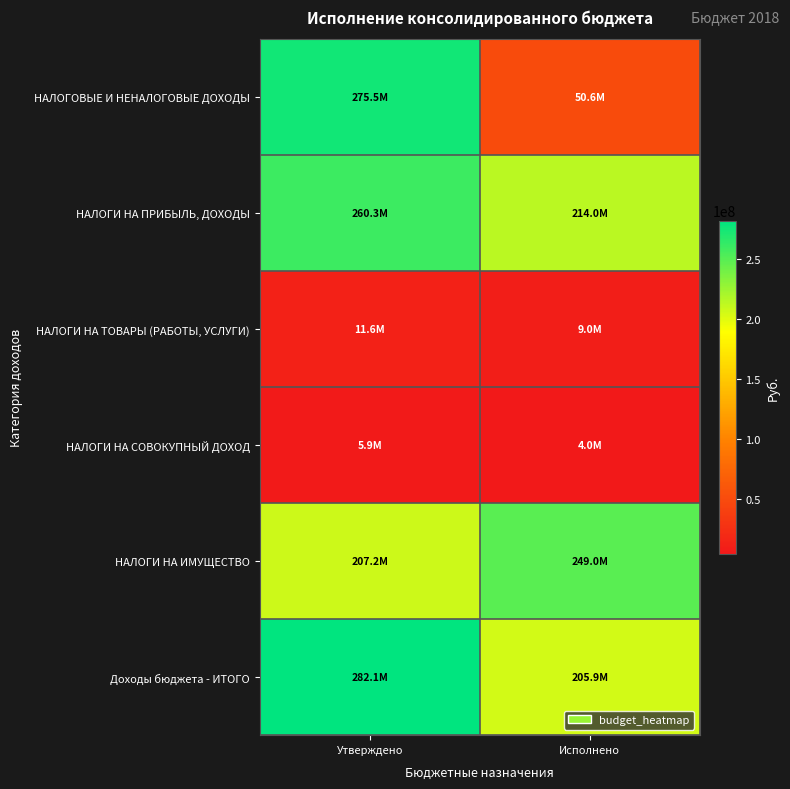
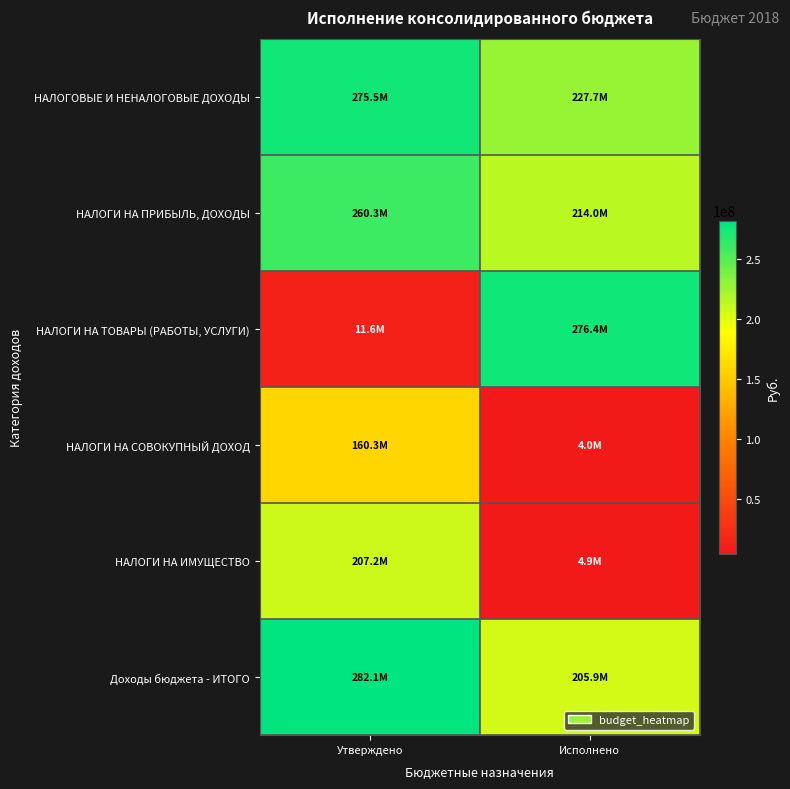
  {
    "НАЛОГОВЫЕ И НЕНАЛОГОВЫЕ ДОХОДЫ": {
      "Утверждено": "275.5M",
-     "Исполнено": "50.6M"
+     "Исполнено": "227.7M"
    },
    "НАЛОГИ НА ПРИБЫЛЬ, ДОХОДЫ": {
      "Утверждено": "260.3M",
      "Исполнено": "214.0M"
    },
    "НАЛОГИ НА ТОВАРЫ (РАБОТЫ, УСЛУГИ)": {
      "Утверждено": "11.6M",
-     "Исполнено": "9.0M"
+     "Исполнено": "276.4M"
    },
    "НАЛОГИ НА СОВОКУПНЫЙ ДОХОД": {
-     "Утверждено": "5.9M",
+     "Утверждено": "160.3M",
      "Исполнено": "4.0M"
    },
    "НАЛОГИ НА ИМУЩЕСТВО": {
      "Утверждено": "207.2M",
-     "Исполнено": "249.0M"
+     "Исполнено": "4.9M"
    },
    "Доходы бюджета - ИТОГО": {
      "Утверждено": "282.1M",
      "Исполнено": "205.9M"
    }
  }
